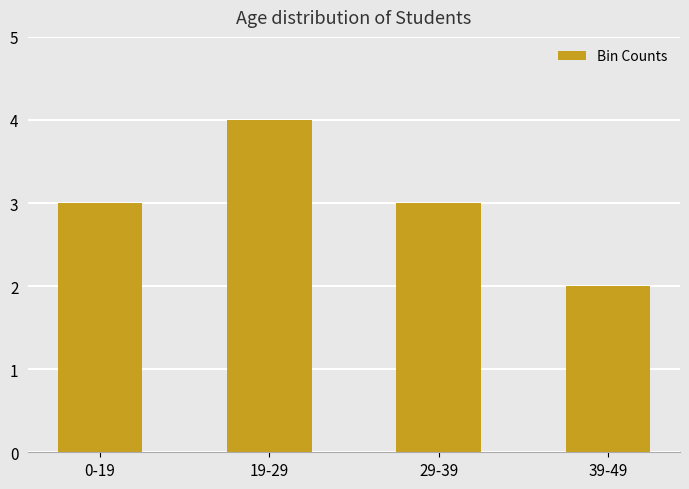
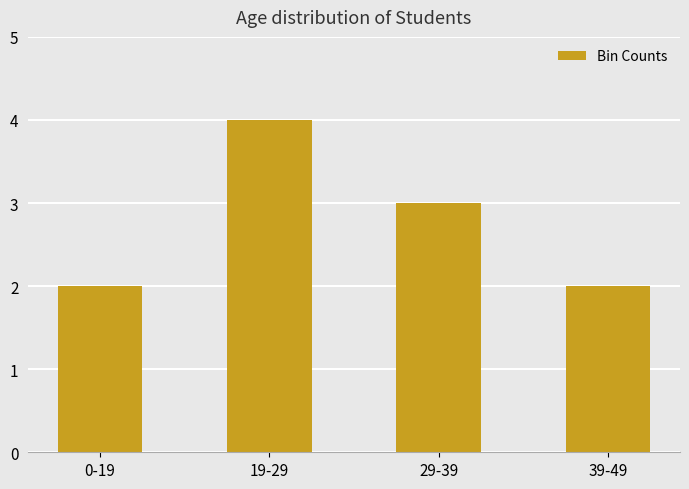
  {
-   "0-19": 3,
+   "0-19": 2,
    "19-29": 4,
    "29-39": 3,
    "39-49": 2
  }
